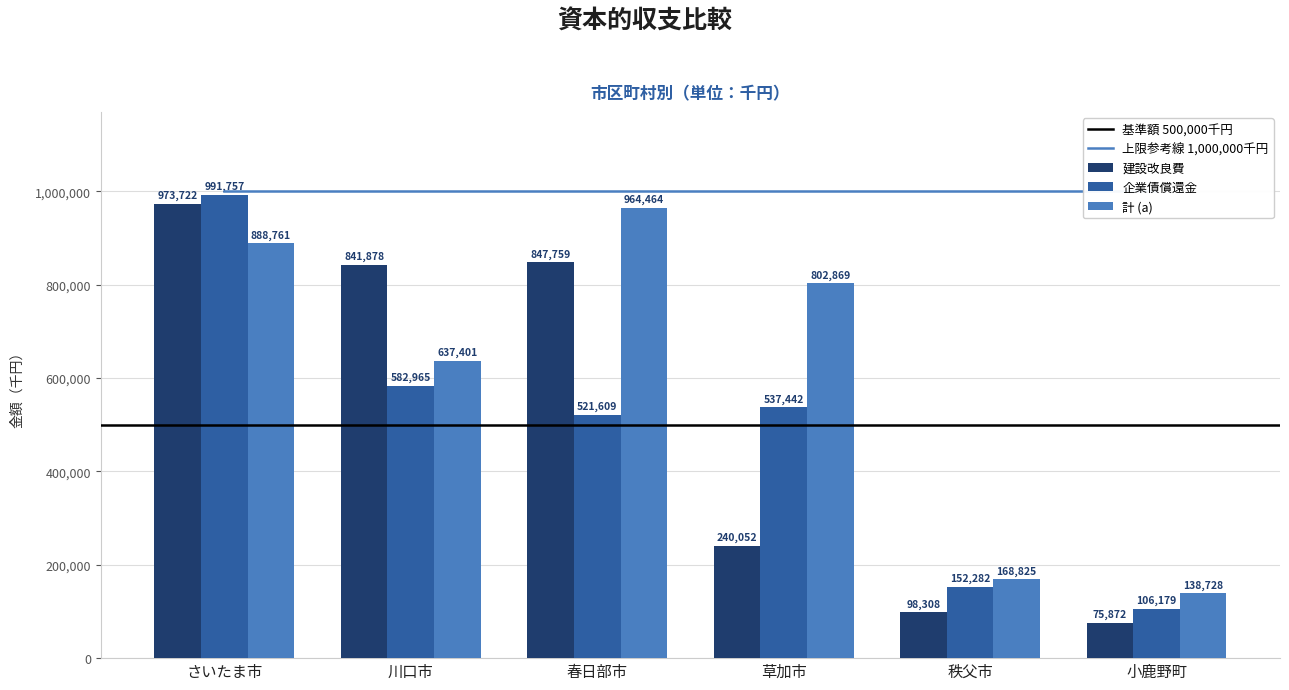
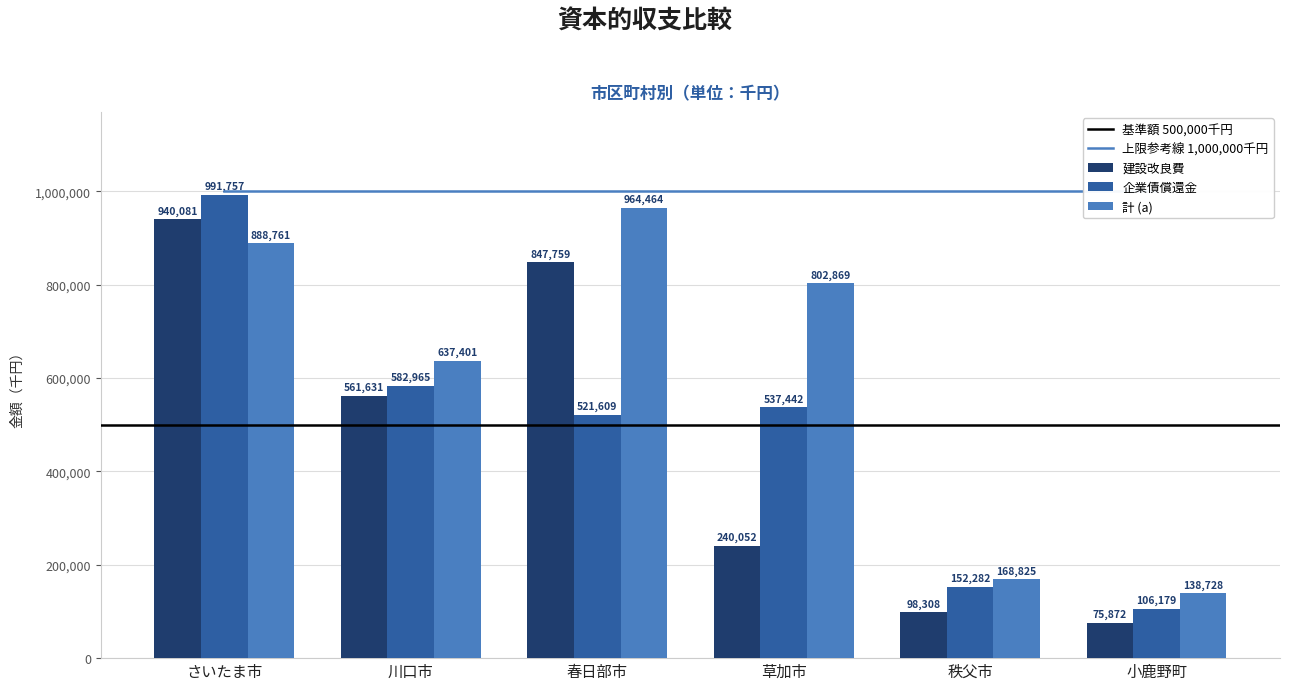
  {
    "建設改良費": {
-     "さいたま市": "973,722",
-     "川口市": "841,878",
+     "さいたま市": "940,081",
+     "川口市": "561,631",
      "春日部市": "847,759",
      "草加市": "240,052",
      "秩父市": "98,308",
      "小鹿野町": "75,872"
    }
  }
